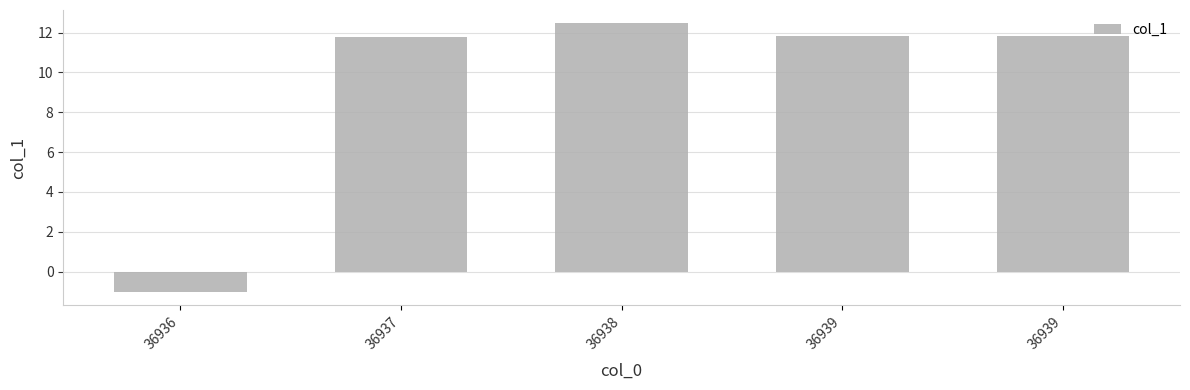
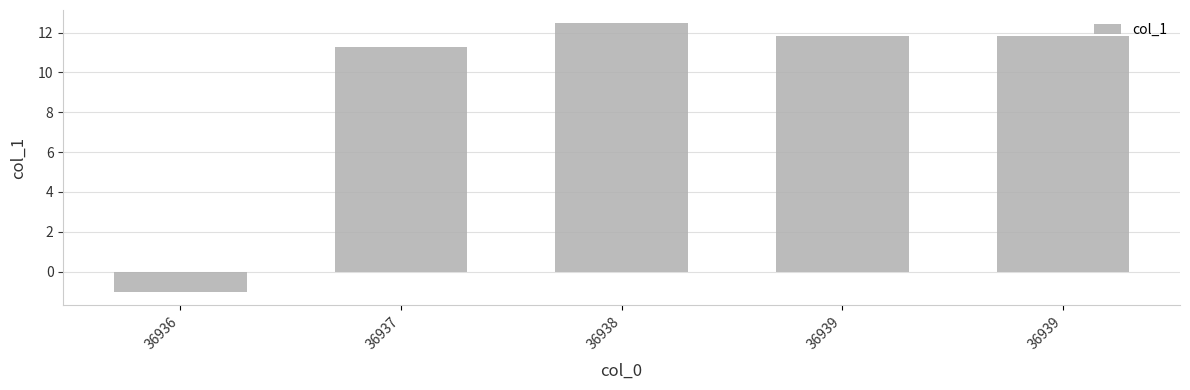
  {
    "36936": -1.0,
-   "36937": 11.8,
+   "36937": 11.3,
    "36938": 12.5
  }
